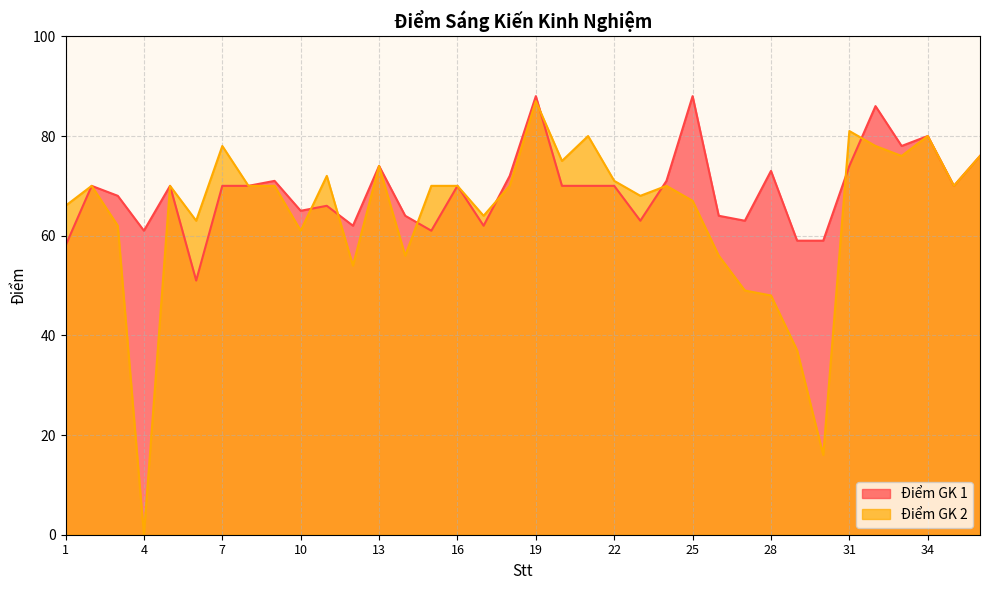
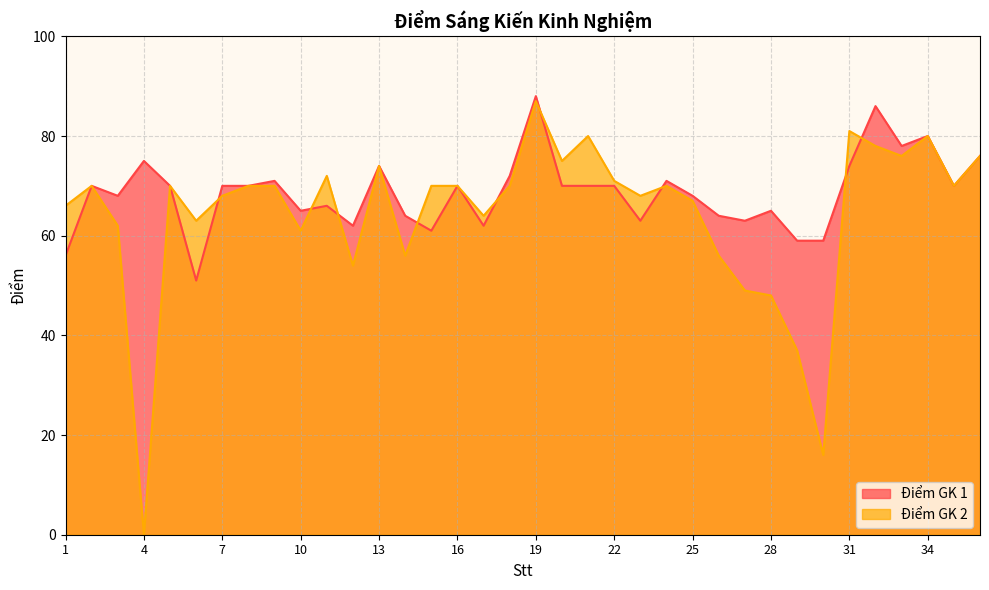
  {
    "Điểm GK 1": {
-     "1": 58,
-     "4": 61,
+     "1": 56,
+     "4": 75,
      "7": 70,
      "10": 65,
      "19": 88,
      "22": 70,
-     "25": 88,
-     "28": 73,
+     "25": 68,
+     "28": 65,
      "31": 74
    },
    "Điểm GK 2": {
      "1": 66,
      "4": 0,
-     "7": 78,
+     "7": 68,
      "10": 61,
      "19": 87,
      "22": 71,
      "25": 67,
      "28": 48,
      "31": 81
    }
  }
